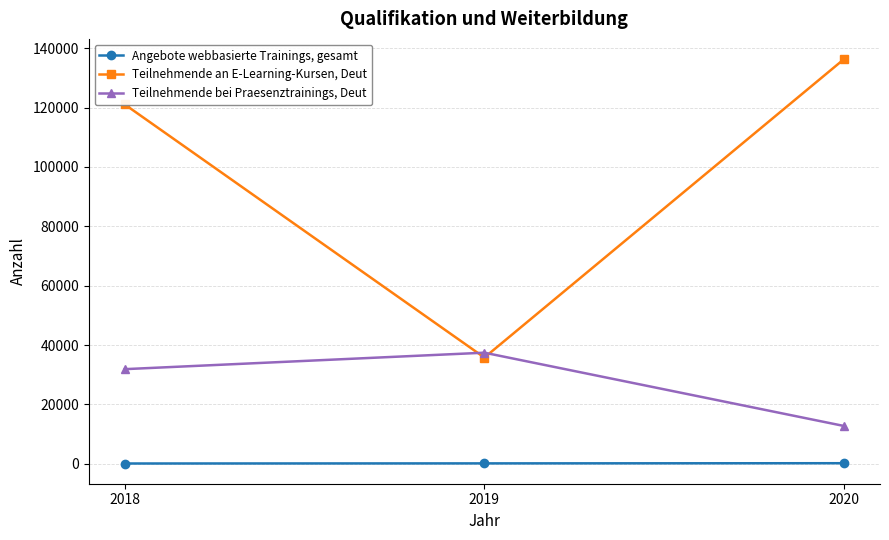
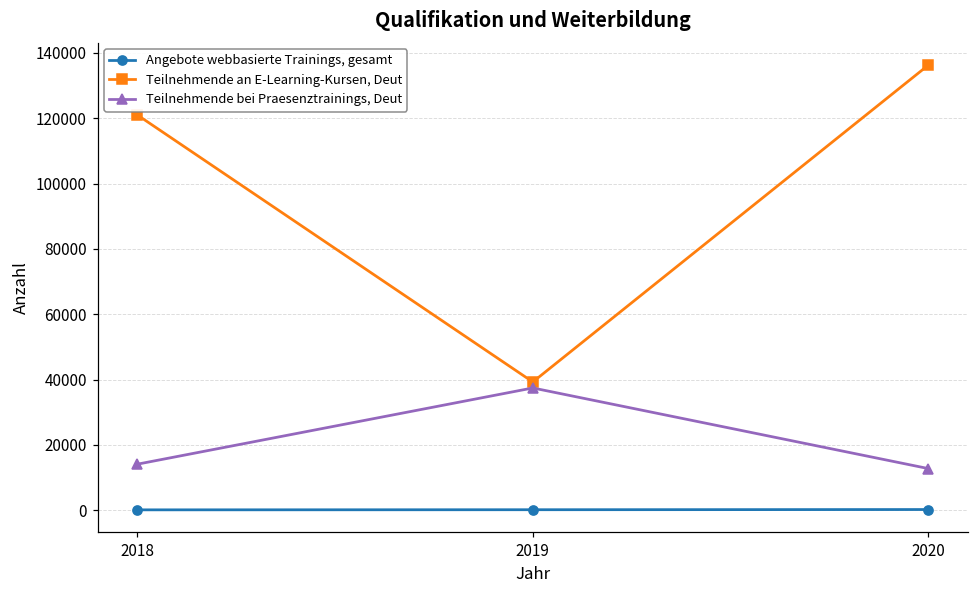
  {
    "Angebote webbasierte Trainings, gesamt": {
      "2018": 0,
      "2019": 0,
      "2020": 0
    },
    "Teilnehmende an E-Learning-Kursen, Deut": {
-     "2019": 36000,
+     "2019": 39000,
      "2020": 136000
    },
    "Teilnehmende bei Praesenztrainings, Deut": {
-     "2018": 32000,
+     "2018": 14000,
      "2019": 37000,
      "2020": 13000
    }
  }
